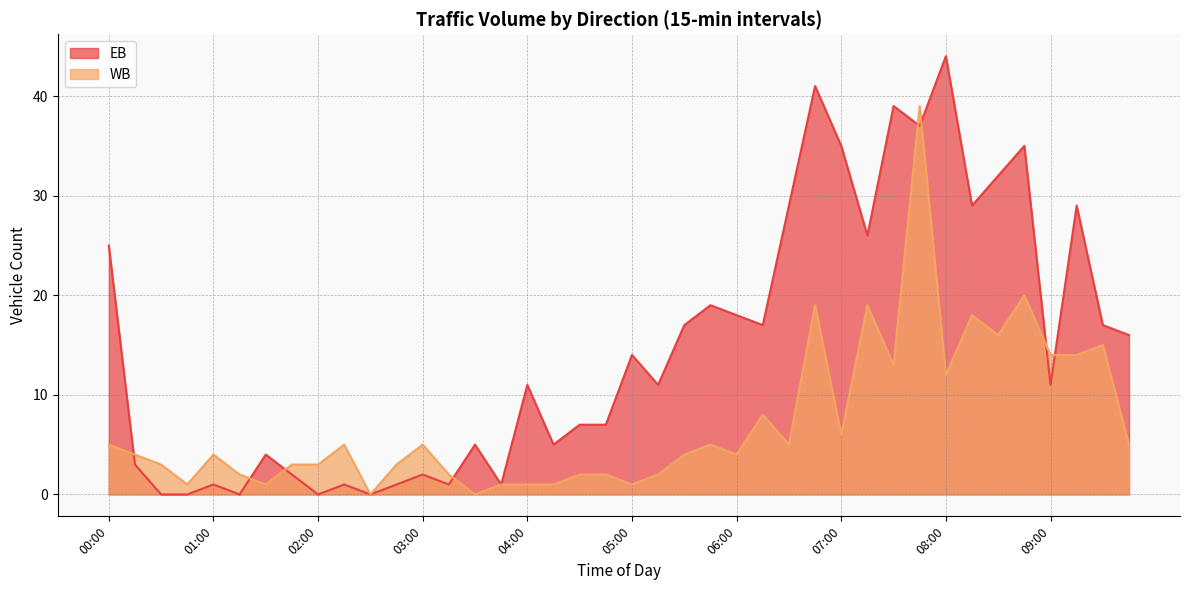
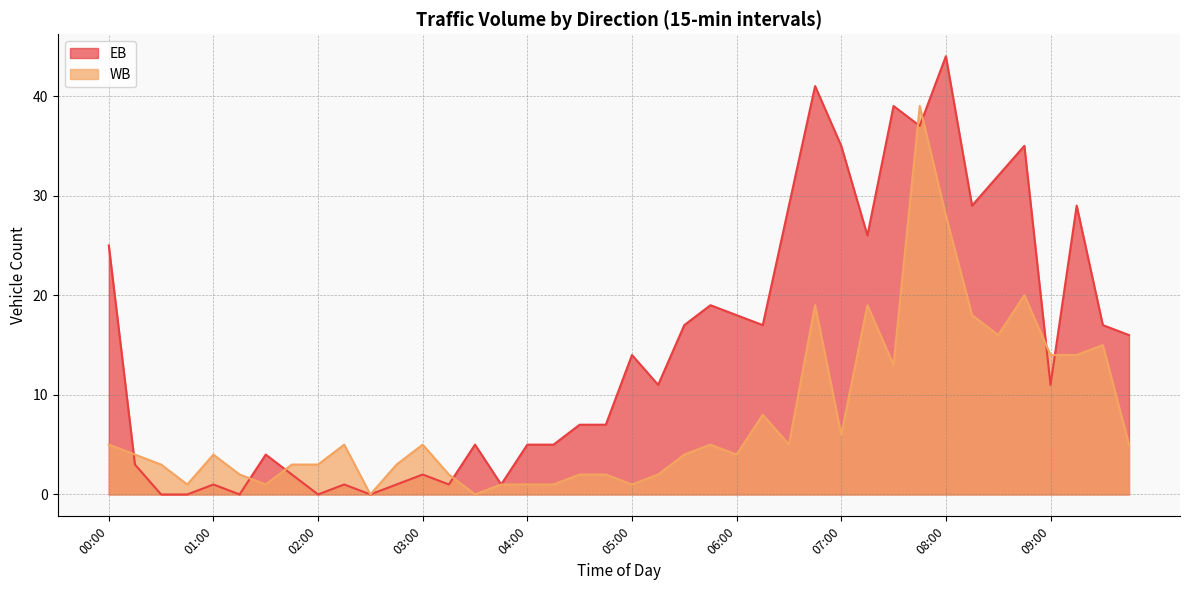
  {
    "EB": {
      "00:00": 25,
      "01:00": 1,
      "02:00": 0,
      "03:00": 2,
-     "04:00": 11,
+     "04:00": 5,
      "05:00": 14,
      "06:00": 18,
      "07:00": 35,
      "08:00": 44,
      "09:00": 11
    },
    "WB": {
      "00:00": 5,
      "01:00": 4,
      "02:00": 3,
      "03:00": 5,
      "04:00": 1,
      "05:00": 1,
      "06:00": 4,
      "07:00": 6,
-     "08:00": 12,
+     "08:00": 28,
      "09:00": 14
    }
  }
